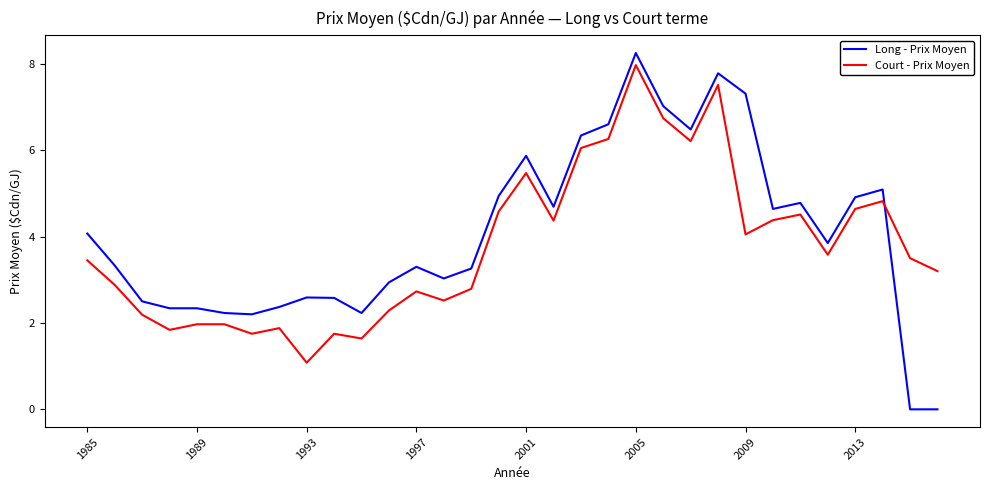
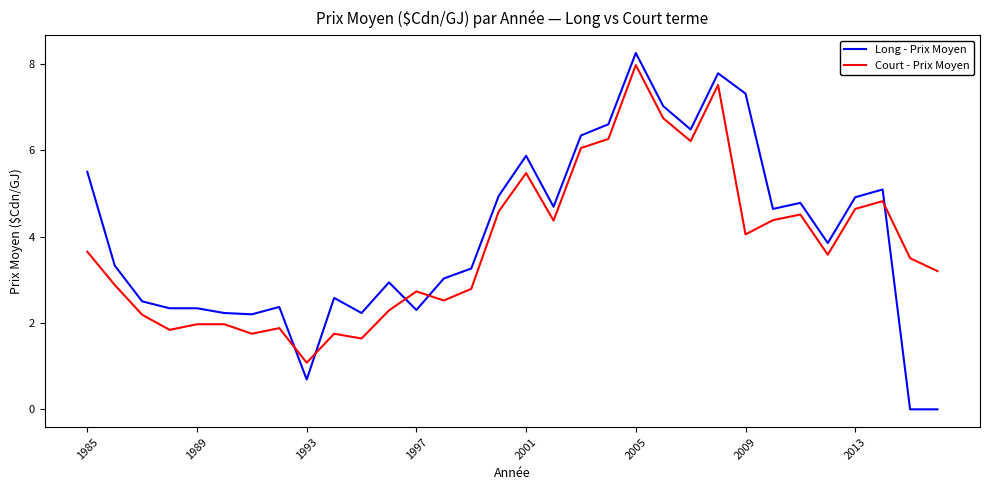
  {
    "Long - Prix Moyen": {
-     "1985": 4.1,
+     "1985": 5.5,
      "1989": 2.3,
-     "1993": 2.6,
-     "1997": 3.3,
+     "1993": 0.7,
+     "1997": 2.3,
      "2001": 5.9,
      "2005": 8.3,
      "2009": 7.3,
      "2013": 4.9
    },
    "Court - Prix Moyen": {
-     "1985": 3.5,
+     "1985": 3.7,
      "1989": 2.0,
      "1993": 1.1,
      "1997": 2.7,
      "2001": 5.5,
      "2005": 8.0,
      "2009": 4.1,
      "2013": 4.6
    }
  }
